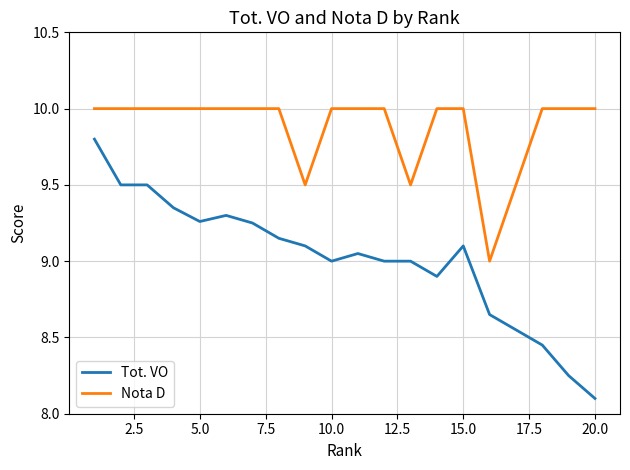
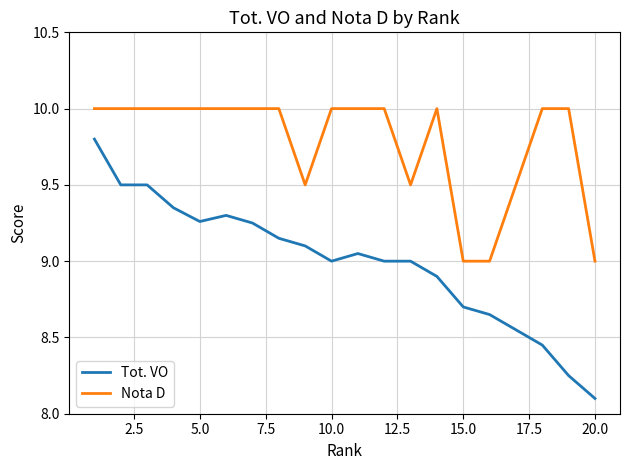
  {
    "Tot. VO": {
      "5.0": 9.26,
      "10.0": 9.0,
-     "15.0": 9.1,
+     "15.0": 8.7,
      "20.0": 8.1
    },
    "Nota D": {
      "5.0": 10,
      "10.0": 10,
-     "15.0": 10,
-     "20.0": 10
+     "15.0": 9,
+     "20.0": 9
    }
  }
